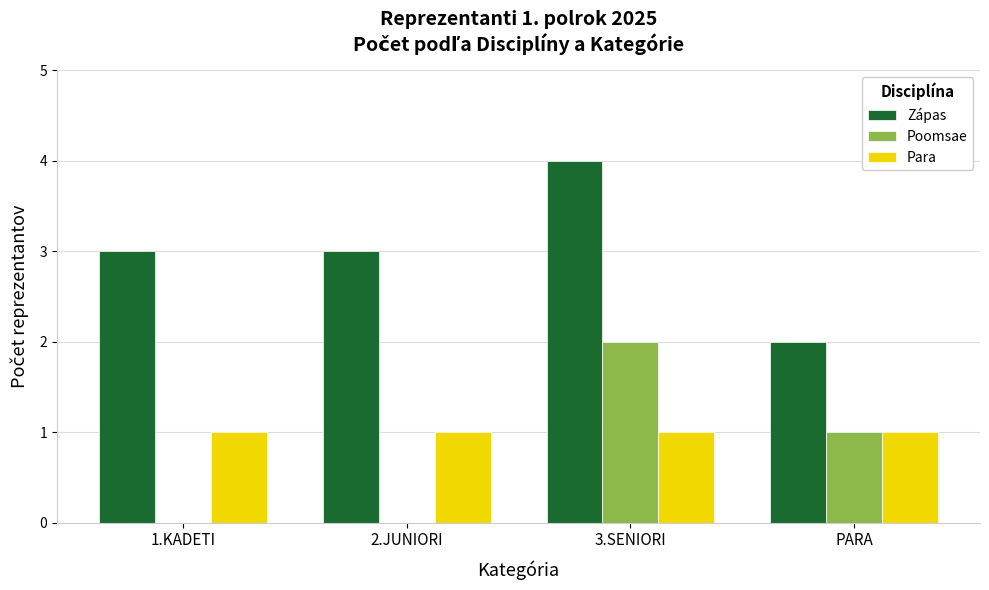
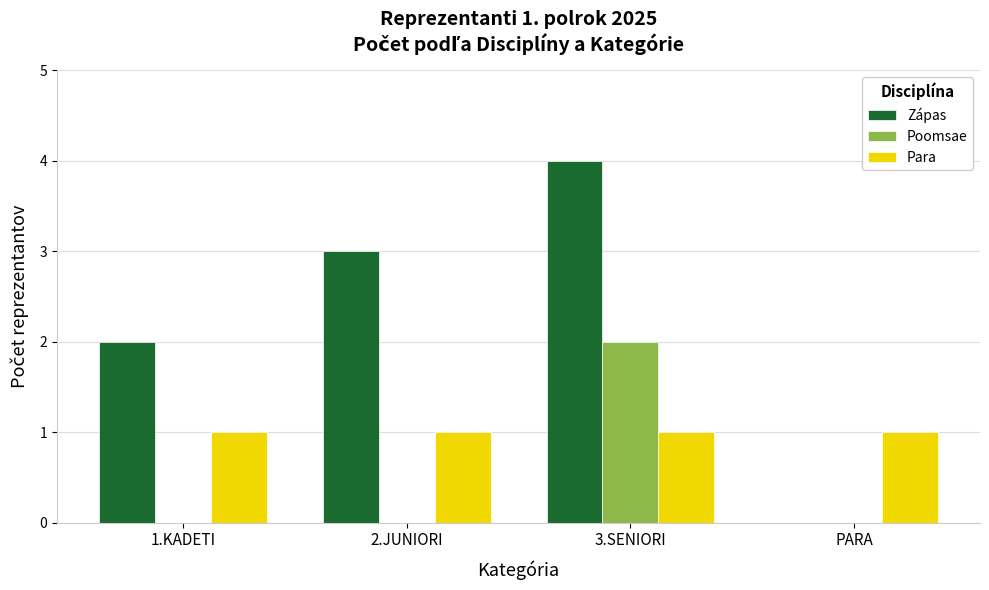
  {
    "Zápas": {
-     "1.KADETI": 3,
+     "1.KADETI": 2,
      "2.JUNIORI": 3,
      "3.SENIORI": 4,
-     "PARA": 2
+     "PARA": 0
    },
    "Poomsae": {
      "1.KADETI": 0,
      "2.JUNIORI": 0,
      "3.SENIORI": 2,
-     "PARA": 1
+     "PARA": 0
    },
    "Para": {
      "1.KADETI": 1,
      "2.JUNIORI": 1,
      "3.SENIORI": 1,
      "PARA": 1
    }
  }
